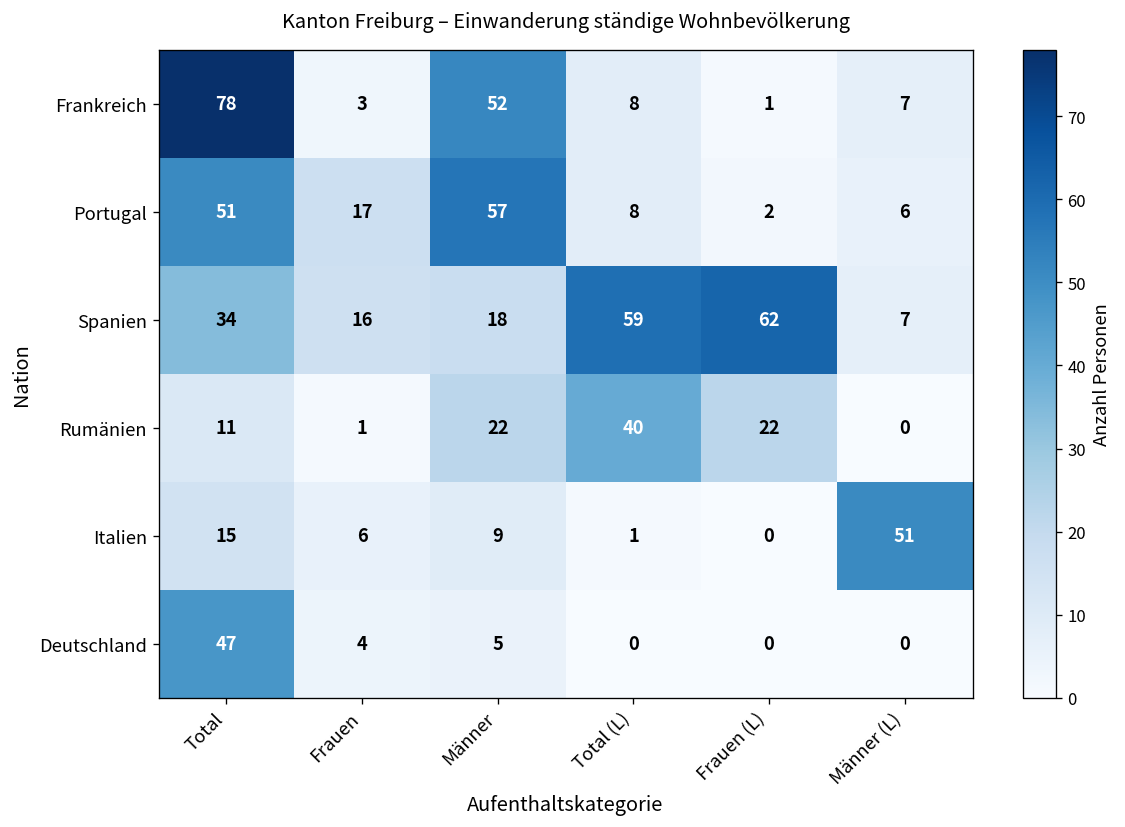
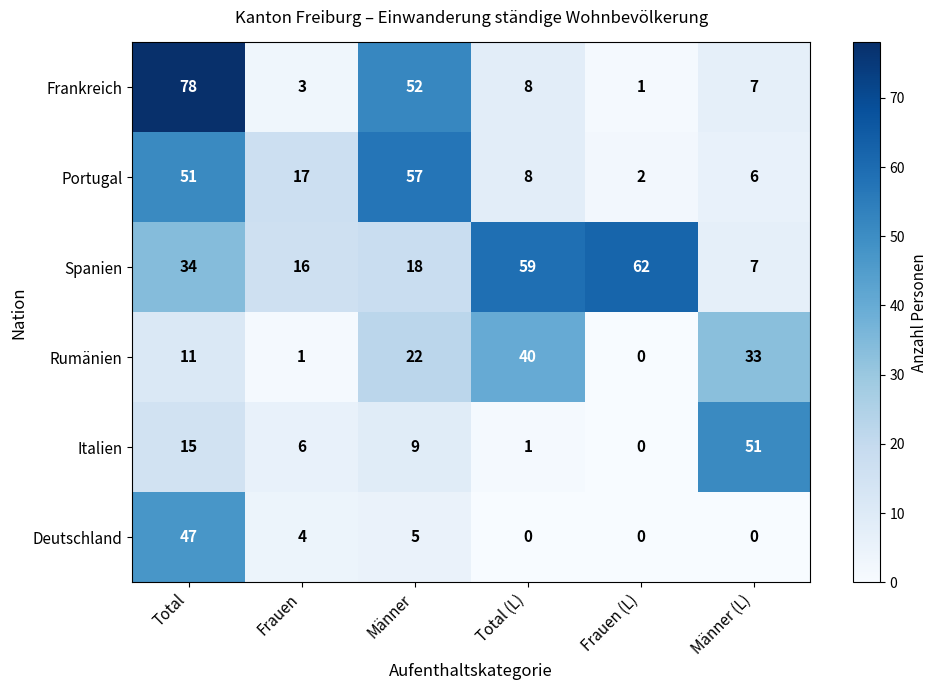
  {
    "Frankreich": {
      "Total": 78,
      "Frauen": 3,
      "Männer": 52,
      "Total (L)": 8,
      "Frauen (L)": 1,
      "Männer (L)": 7
    },
    "Portugal": {
      "Total": 51,
      "Frauen": 17,
      "Männer": 57,
      "Total (L)": 8,
      "Frauen (L)": 2,
      "Männer (L)": 6
    },
    "Spanien": {
      "Total": 34,
      "Frauen": 16,
      "Männer": 18,
      "Total (L)": 59,
      "Frauen (L)": 62,
      "Männer (L)": 7
    },
    "Rumänien": {
      "Total": 11,
      "Frauen": 1,
      "Männer": 22,
      "Total (L)": 40,
-     "Frauen (L)": 22,
-     "Männer (L)": 0
+     "Frauen (L)": 0,
+     "Männer (L)": 33
    },
    "Italien": {
      "Total": 15,
      "Frauen": 6,
      "Männer": 9,
      "Total (L)": 1,
      "Frauen (L)": 0,
      "Männer (L)": 51
    },
    "Deutschland": {
      "Total": 47,
      "Frauen": 4,
      "Männer": 5,
      "Total (L)": 0,
      "Frauen (L)": 0,
      "Männer (L)": 0
    }
  }
